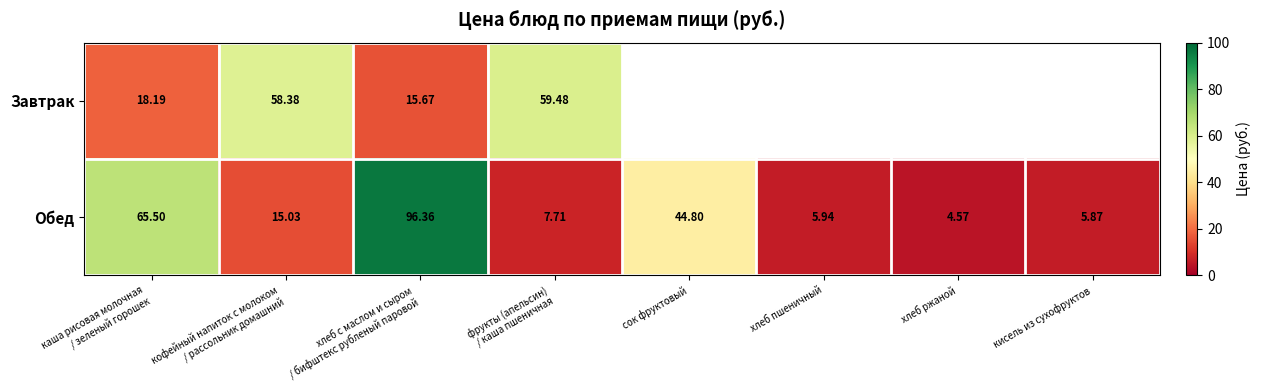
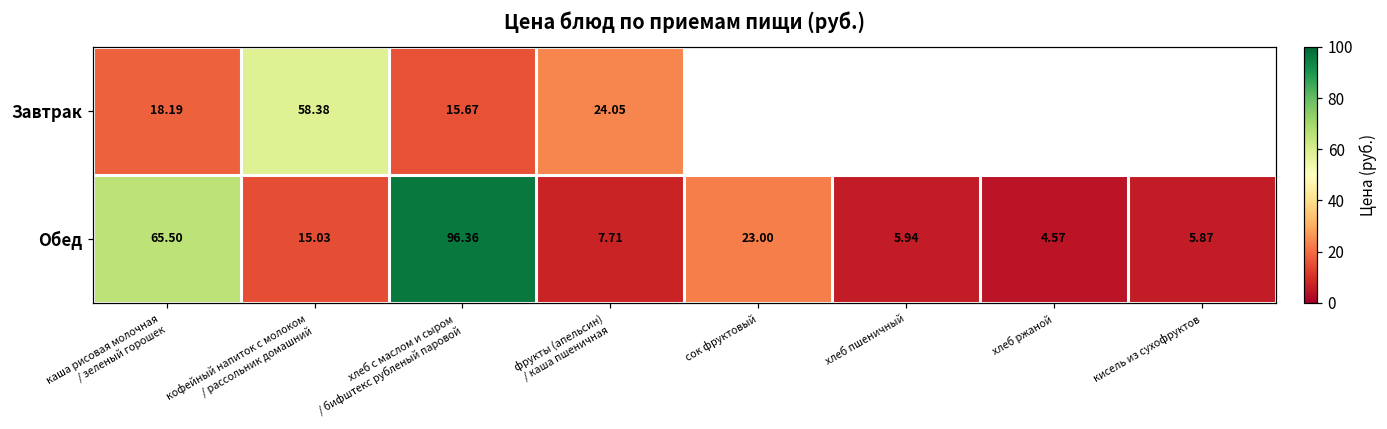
  {
    "Завтрак": {
      "каша рисовая молочная / зеленый горошек": 18.19,
      "кофейный напиток с молоком / рассольник домашний": 58.38,
      "хлеб с маслом и сыром / бифштекс рубленый паровой": 15.67,
-     "фрукты (апельсин) / каша пшеничная": 59.48
+     "фрукты (апельсин) / каша пшеничная": 24.05
    },
    "Обед": {
      "каша рисовая молочная / зеленый горошек": 65.50,
      "кофейный напиток с молоком / рассольник домашний": 15.03,
      "хлеб с маслом и сыром / бифштекс рубленый паровой": 96.36,
      "фрукты (апельсин) / каша пшеничная": 7.71,
-     "сок фруктовый": 44.80,
+     "сок фруктовый": 23.00,
      "хлеб пшеничный": 5.94,
      "хлеб ржаной": 4.57,
      "кисель из сухофруктов": 5.87
    }
  }
